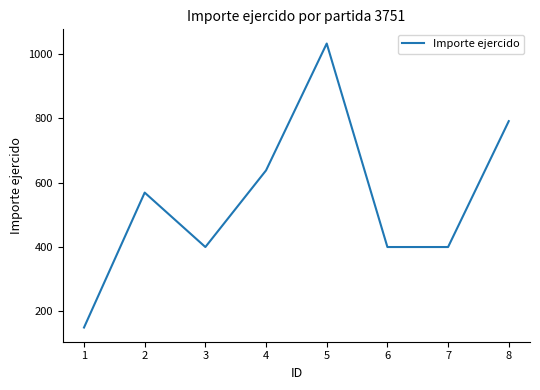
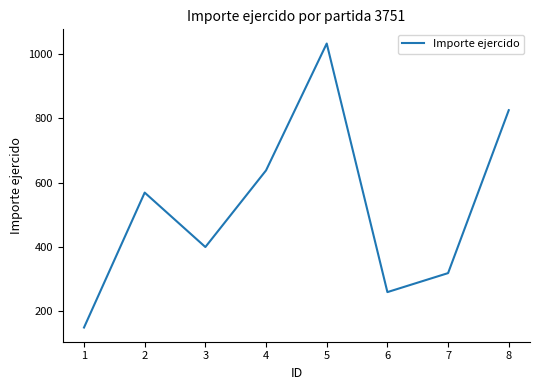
  {
    "1": 150,
    "2": 570,
    "3": 400,
    "4": 640,
    "5": 1030,
-   "6": 400,
-   "7": 400,
-   "8": 790
+   "6": 260,
+   "7": 320,
+   "8": 830
  }
